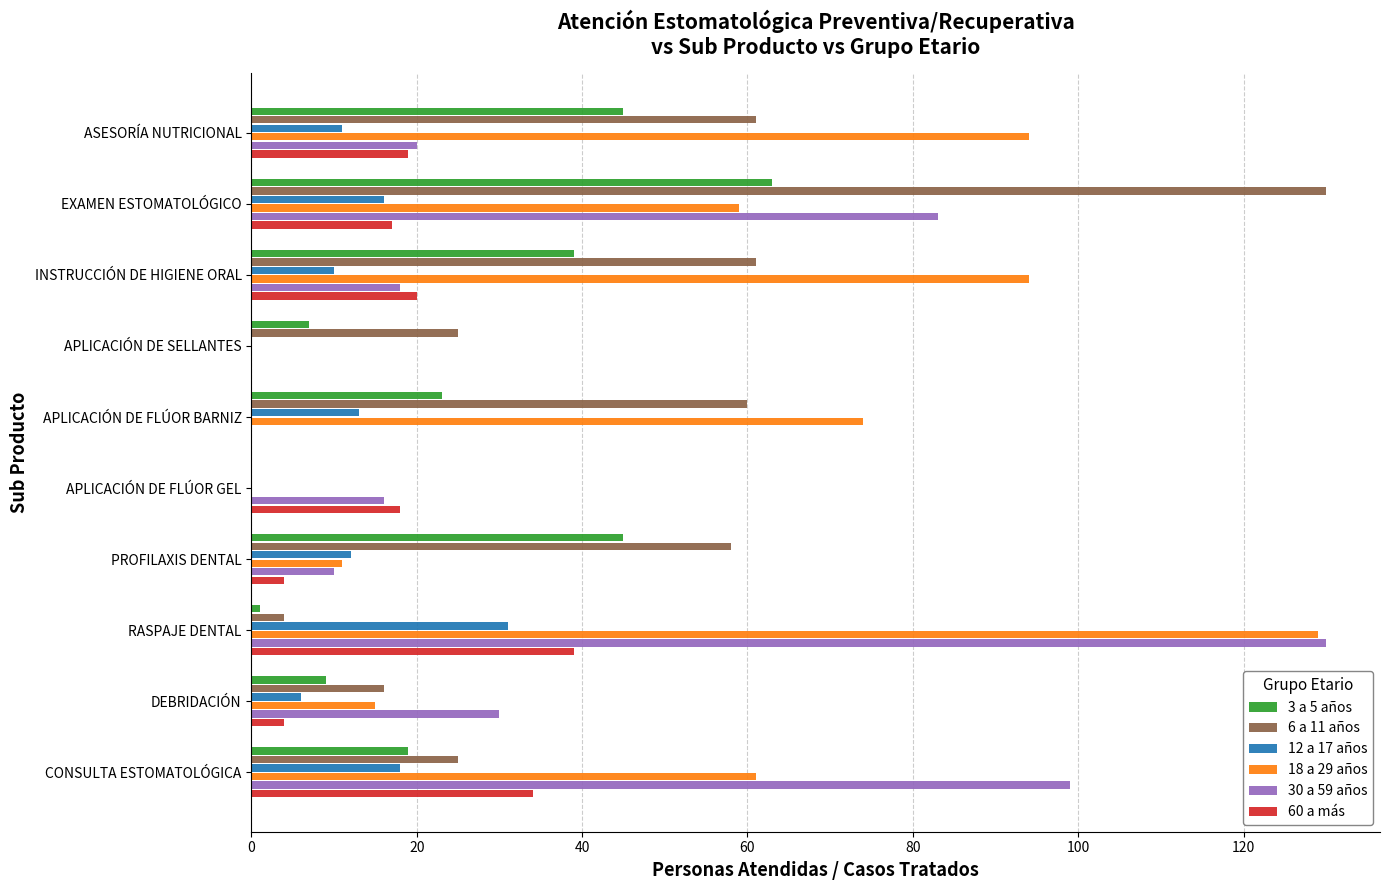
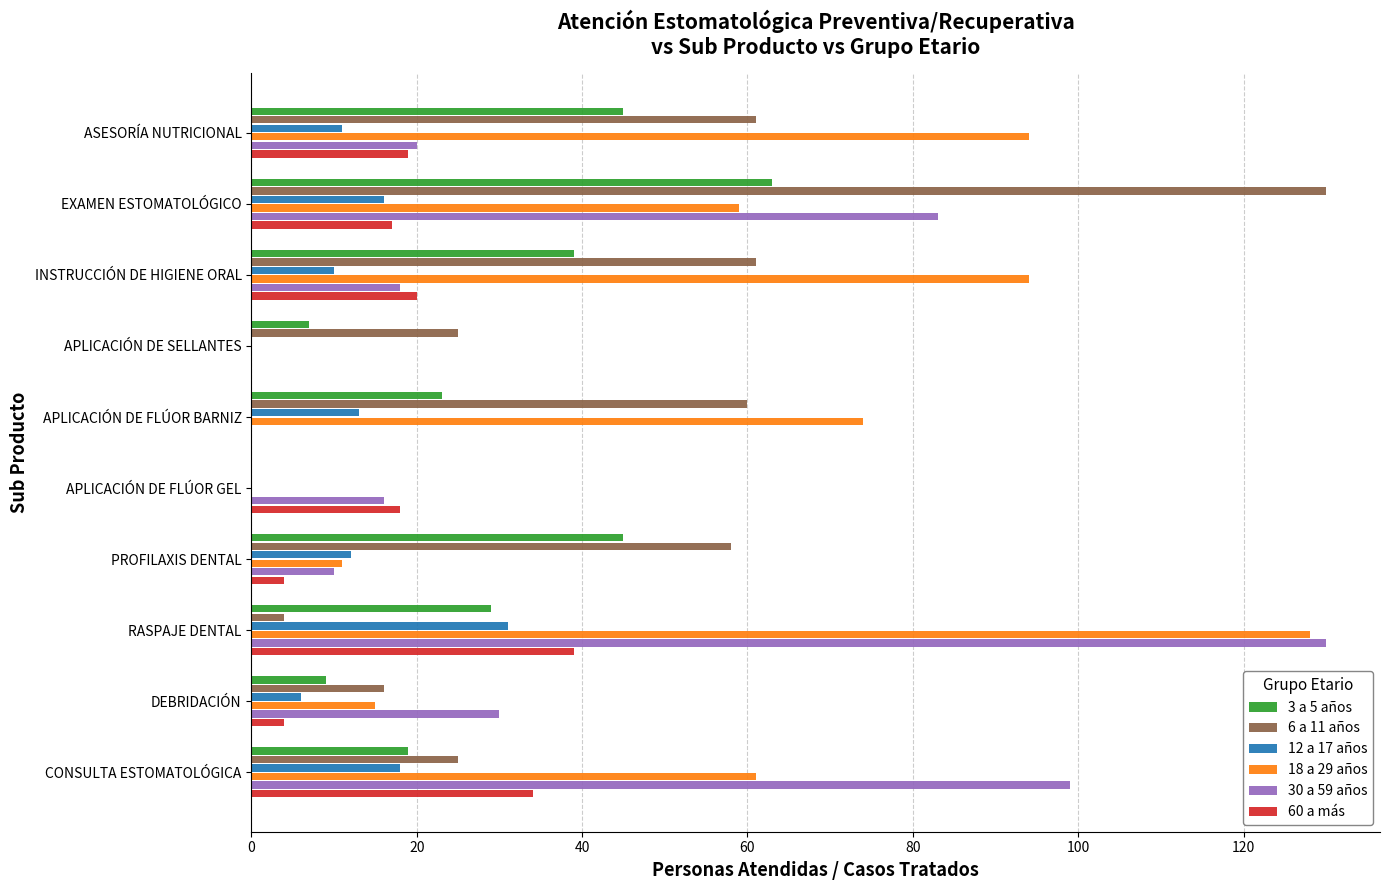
  {
    "3 a 5 años": {
      "ASESORÍA NUTRICIONAL": 45,
      "EXAMEN ESTOMATOLÓGICO": 63,
      "INSTRUCCIÓN DE HIGIENE ORAL": 39,
      "APLICACIÓN DE SELLANTES": 7,
      "APLICACIÓN DE FLÚOR BARNIZ": 23,
      "APLICACIÓN DE FLÚOR GEL": 0,
      "PROFILAXIS DENTAL": 45,
-     "RASPAJE DENTAL": 1,
+     "RASPAJE DENTAL": 29,
      "DEBRIDACIÓN": 9,
      "CONSULTA ESTOMATOLÓGICA": 19
    },
    "6 a 11 años": {
      "ASESORÍA NUTRICIONAL": 61,
      "EXAMEN ESTOMATOLÓGICO": 130,
      "INSTRUCCIÓN DE HIGIENE ORAL": 61,
      "APLICACIÓN DE SELLANTES": 25,
      "APLICACIÓN DE FLÚOR BARNIZ": 60,
      "APLICACIÓN DE FLÚOR GEL": 0,
      "PROFILAXIS DENTAL": 58,
      "RASPAJE DENTAL": 4,
      "DEBRIDACIÓN": 16,
      "CONSULTA ESTOMATOLÓGICA": 25
    },
    "12 a 17 años": {
      "ASESORÍA NUTRICIONAL": 11,
      "EXAMEN ESTOMATOLÓGICO": 16,
      "INSTRUCCIÓN DE HIGIENE ORAL": 10,
      "APLICACIÓN DE SELLANTES": 0,
      "APLICACIÓN DE FLÚOR BARNIZ": 13,
      "APLICACIÓN DE FLÚOR GEL": 0,
      "PROFILAXIS DENTAL": 12,
      "RASPAJE DENTAL": 31,
      "DEBRIDACIÓN": 6,
      "CONSULTA ESTOMATOLÓGICA": 18
    },
    "18 a 29 años": {
      "ASESORÍA NUTRICIONAL": 94,
      "EXAMEN ESTOMATOLÓGICO": 59,
      "INSTRUCCIÓN DE HIGIENE ORAL": 94,
      "APLICACIÓN DE SELLANTES": 0,
      "APLICACIÓN DE FLÚOR BARNIZ": 74,
      "APLICACIÓN DE FLÚOR GEL": 0,
      "PROFILAXIS DENTAL": 11,
-     "RASPAJE DENTAL": 129,
+     "RASPAJE DENTAL": 128,
      "DEBRIDACIÓN": 15,
      "CONSULTA ESTOMATOLÓGICA": 61
    },
    "30 a 59 años": {
      "ASESORÍA NUTRICIONAL": 20,
      "EXAMEN ESTOMATOLÓGICO": 83,
      "INSTRUCCIÓN DE HIGIENE ORAL": 18,
      "APLICACIÓN DE SELLANTES": 0,
      "APLICACIÓN DE FLÚOR BARNIZ": 0,
      "APLICACIÓN DE FLÚOR GEL": 16,
      "PROFILAXIS DENTAL": 10,
      "RASPAJE DENTAL": 130,
      "DEBRIDACIÓN": 30,
      "CONSULTA ESTOMATOLÓGICA": 99
    },
    "60 a más": {
      "ASESORÍA NUTRICIONAL": 19,
      "EXAMEN ESTOMATOLÓGICO": 17,
      "INSTRUCCIÓN DE HIGIENE ORAL": 20,
      "APLICACIÓN DE SELLANTES": 0,
      "APLICACIÓN DE FLÚOR BARNIZ": 0,
      "APLICACIÓN DE FLÚOR GEL": 18,
      "PROFILAXIS DENTAL": 4,
      "RASPAJE DENTAL": 39,
      "DEBRIDACIÓN": 4,
      "CONSULTA ESTOMATOLÓGICA": 34
    }
  }
